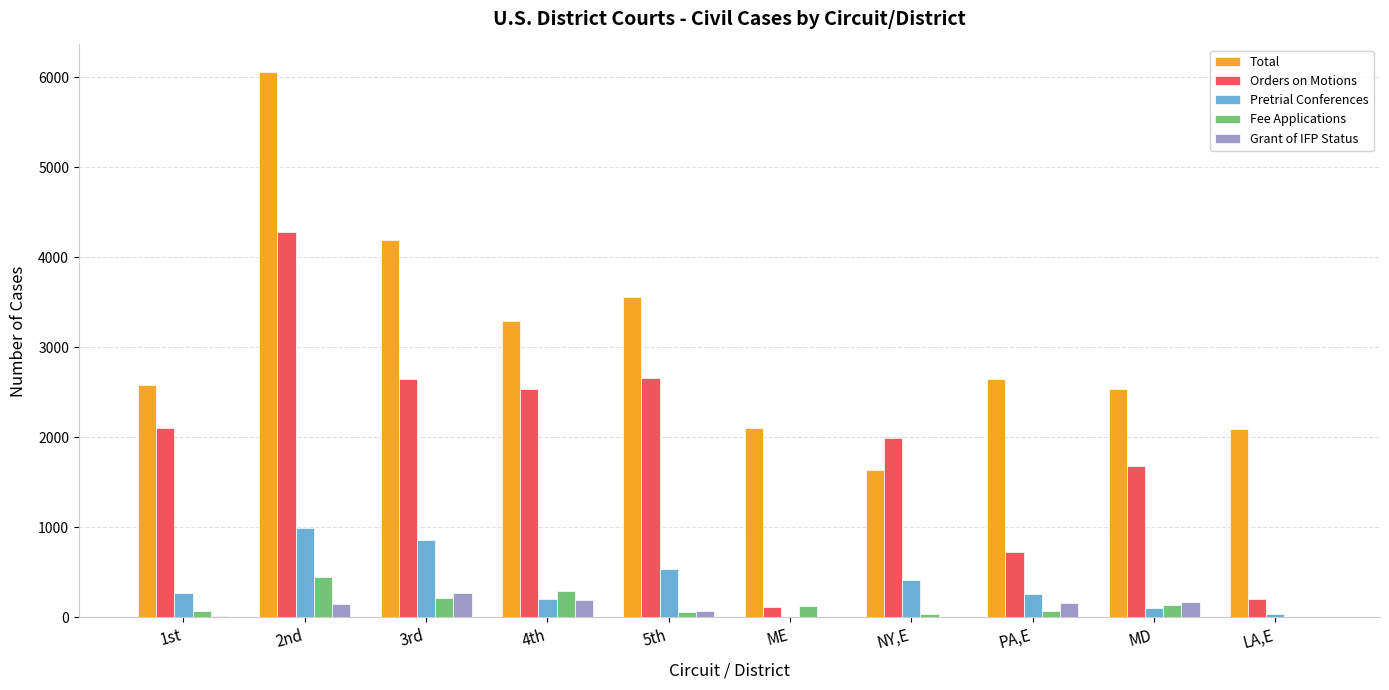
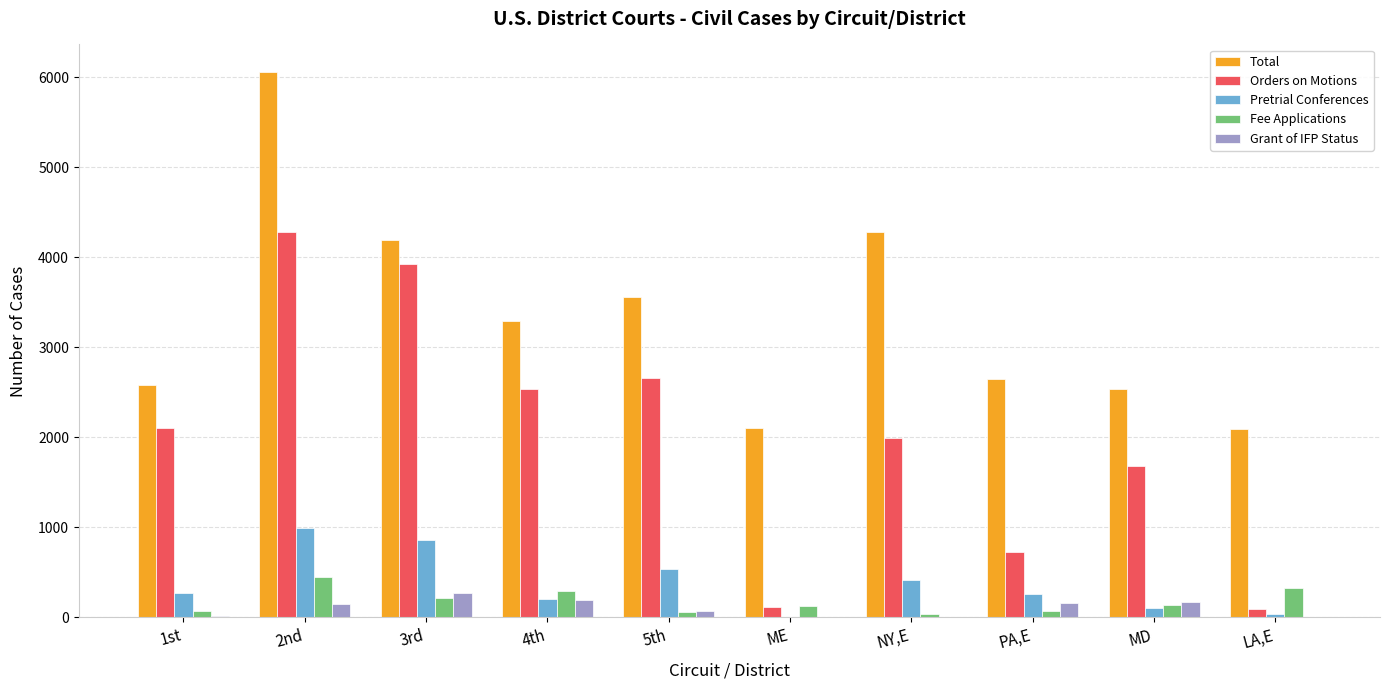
  {
    "Total": {
      "1st": 2600,
      "2nd": 6100,
      "3rd": 4200,
      "4th": 3300,
      "5th": 3600,
      "ME": 2100,
-     "NY,E": 1600,
+     "NY,E": 4300,
      "PA,E": 2600,
      "MD": 2500,
      "LA,E": 2100
    },
    "Orders on Motions": {
      "1st": 2100,
      "2nd": 4300,
-     "3rd": 2600,
+     "3rd": 3900,
      "4th": 2500,
      "5th": 2700,
      "ME": 100,
      "NY,E": 2000,
      "PA,E": 700,
      "MD": 1700,
-     "LA,E": 200
+     "LA,E": 100
    },
    "Fee Applications": {
      "1st": 100,
      "2nd": 400,
      "3rd": 200,
      "4th": 300,
      "5th": 100,
      "ME": 100,
      "NY,E": 0,
      "PA,E": 100,
      "MD": 100,
-     "LA,E": 0
+     "LA,E": 300
    }
  }
